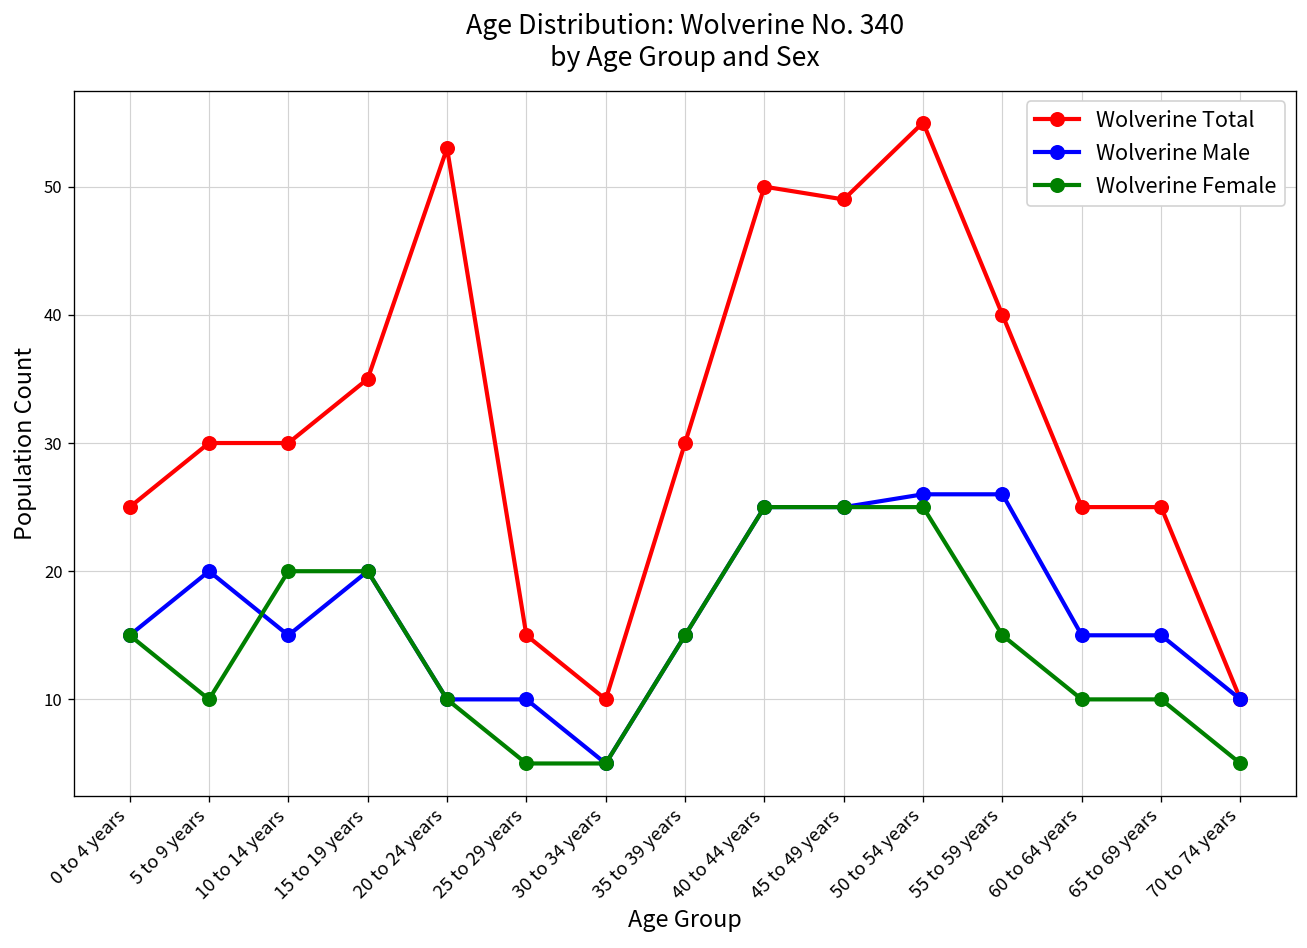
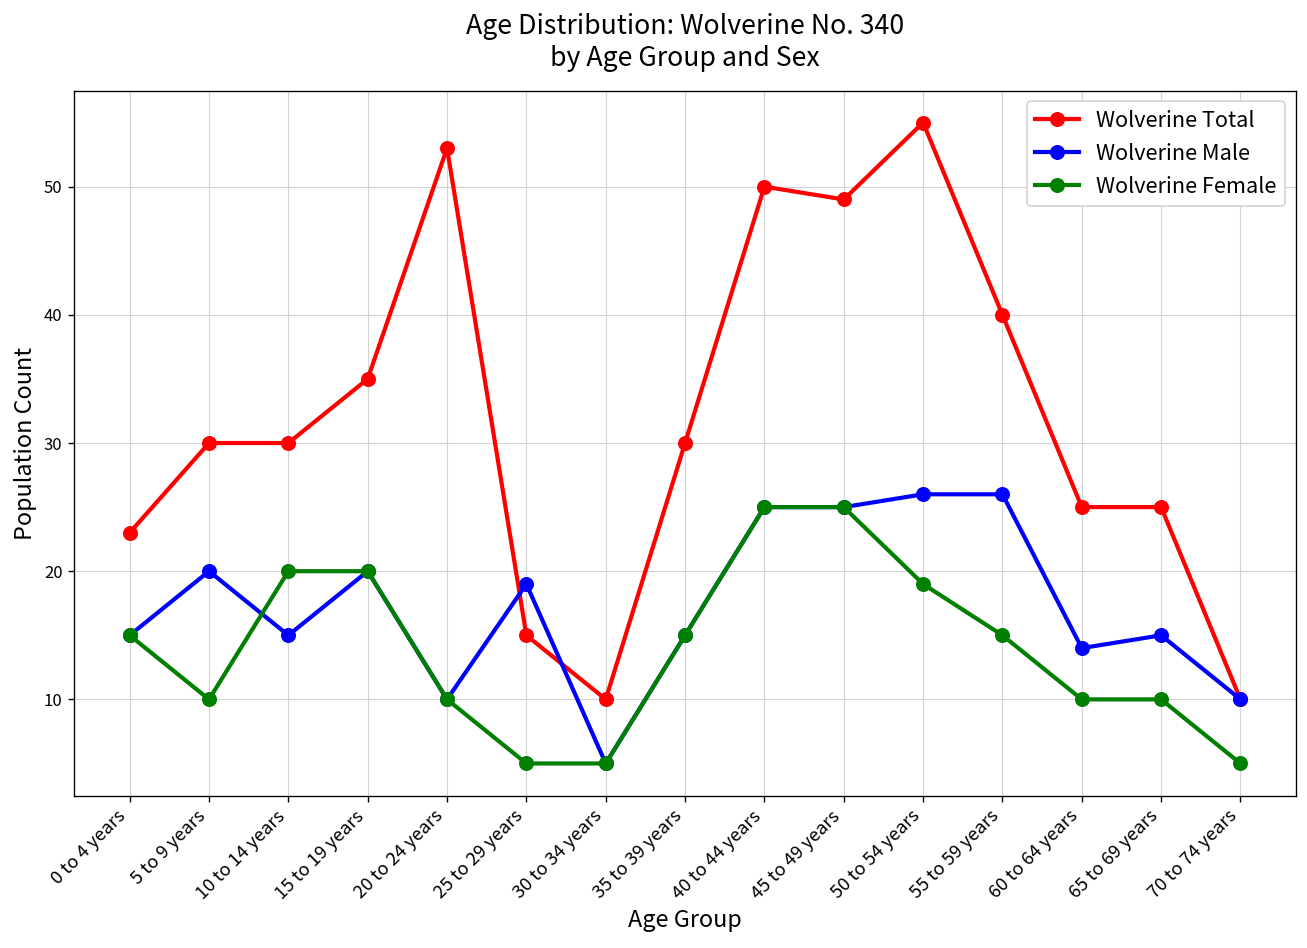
  {
    "Wolverine Total": {
-     "0 to 4 years": 25,
+     "0 to 4 years": 23,
      "5 to 9 years": 30,
      "10 to 14 years": 30,
      "15 to 19 years": 35,
      "20 to 24 years": 53,
      "25 to 29 years": 15,
      "30 to 34 years": 10,
      "35 to 39 years": 30,
      "40 to 44 years": 50,
      "45 to 49 years": 49,
      "50 to 54 years": 55,
      "55 to 59 years": 40,
      "60 to 64 years": 25,
      "65 to 69 years": 25
    },
    "Wolverine Male": {
      "5 to 9 years": 20,
      "10 to 14 years": 15,
-     "25 to 29 years": 10,
+     "25 to 29 years": 19,
      "50 to 54 years": 26,
      "55 to 59 years": 26,
-     "60 to 64 years": 15,
+     "60 to 64 years": 14,
      "65 to 69 years": 15
    },
    "Wolverine Female": {
      "5 to 9 years": 10,
      "10 to 14 years": 20,
      "25 to 29 years": 5,
-     "50 to 54 years": 25,
+     "50 to 54 years": 19,
      "55 to 59 years": 15,
      "60 to 64 years": 10,
      "65 to 69 years": 10,
      "70 to 74 years": 5
    }
  }
